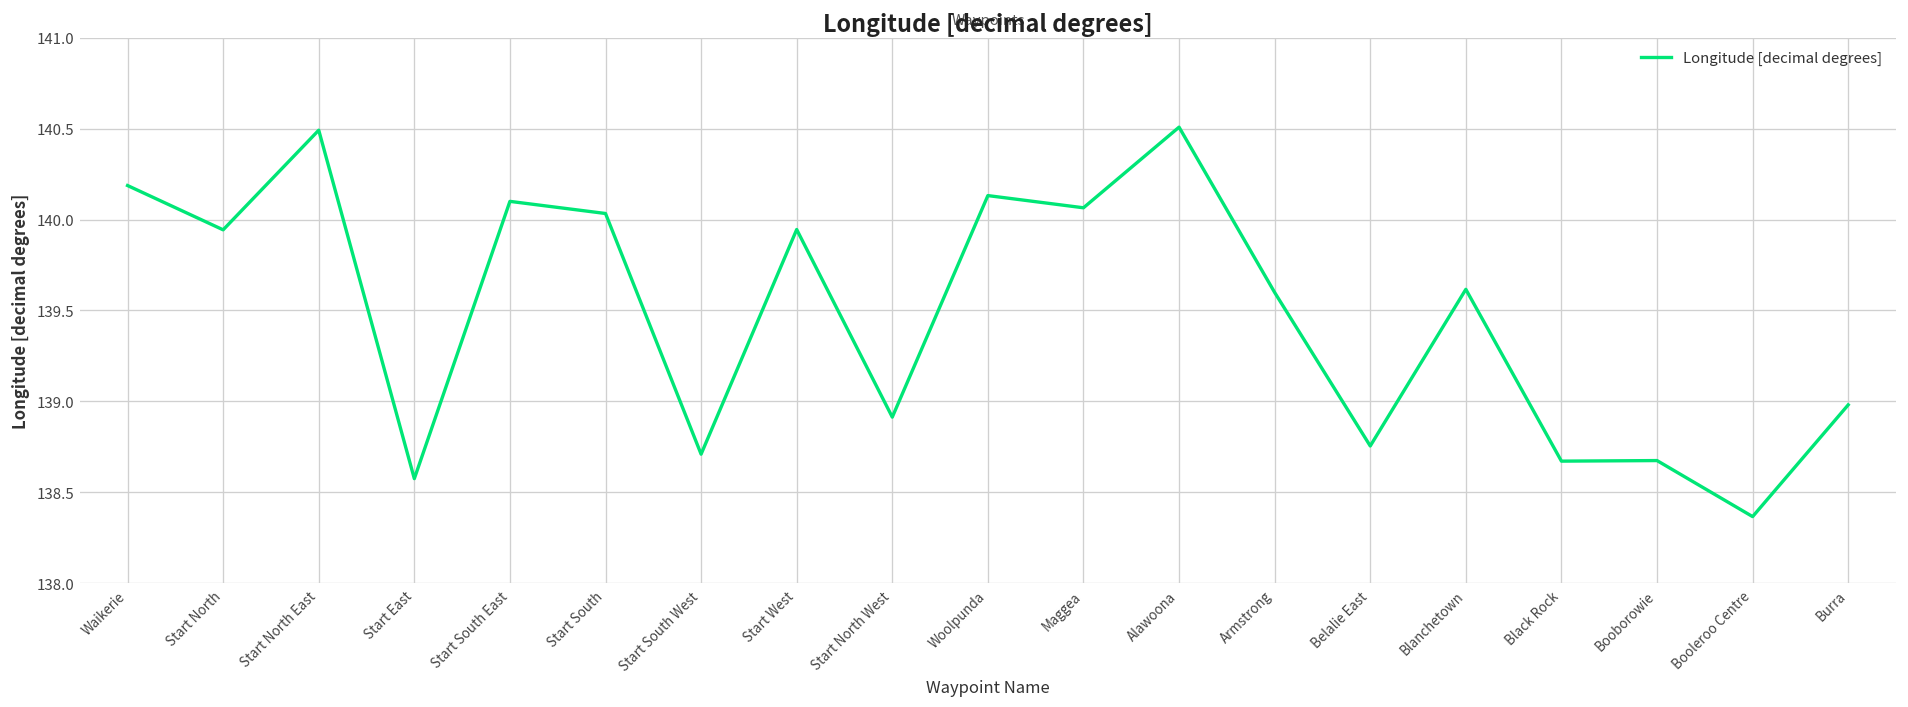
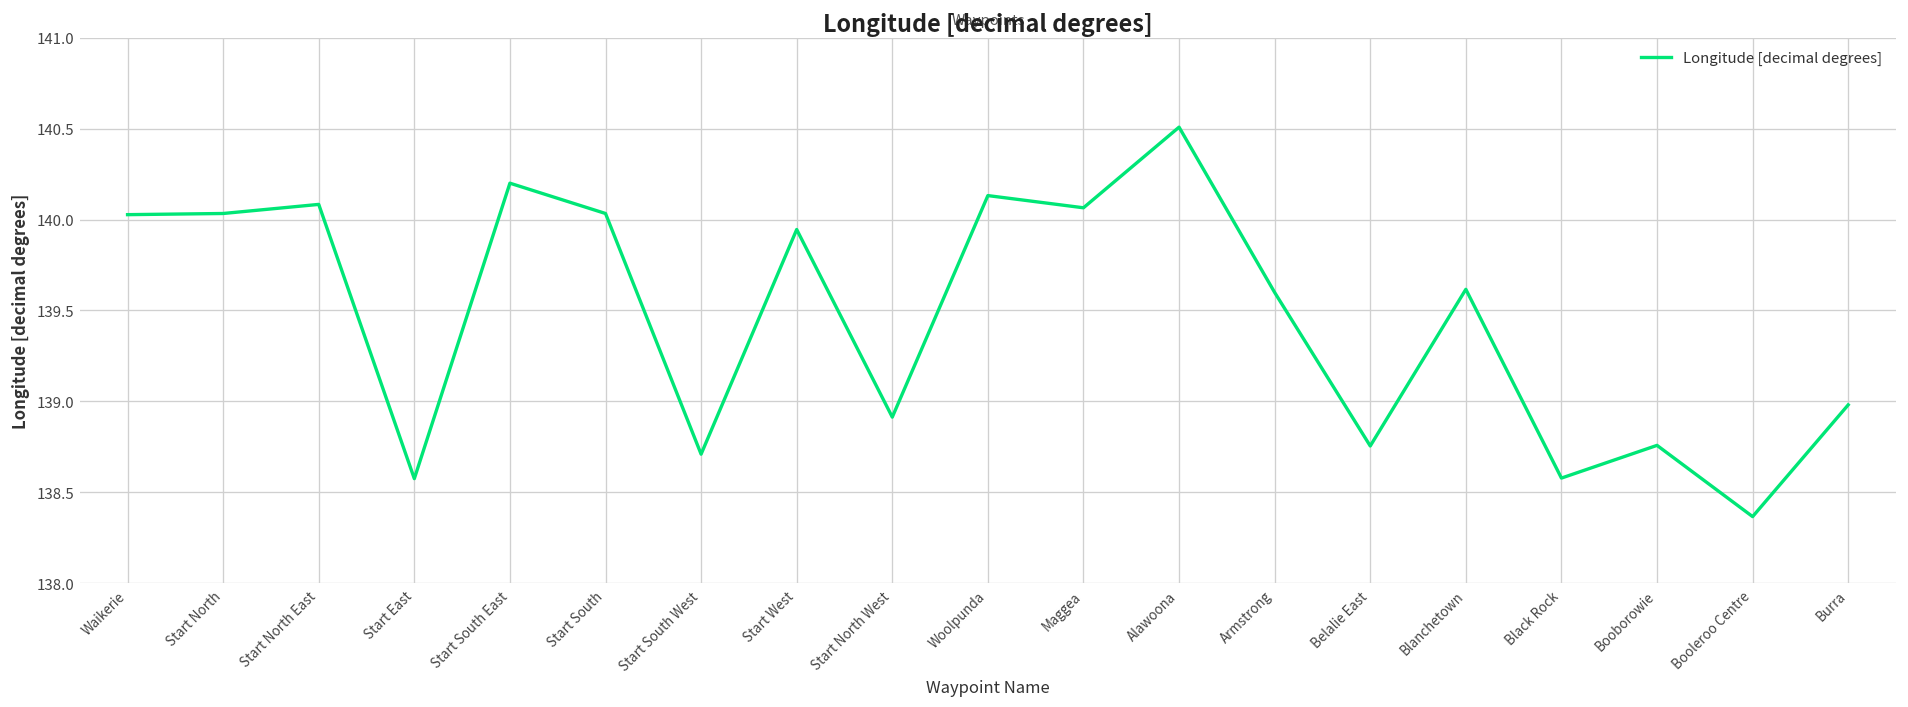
  {
-   "Waikerie": 140.19,
-   "Start North": 139.94,
-   "Start North East": 140.49,
+   "Waikerie": 140.03,
+   "Start North": 140.03,
+   "Start North East": 140.08,
    "Start East": 138.58,
-   "Start South East": 140.1,
+   "Start South East": 140.2,
    "Start South": 140.03,
    "Start South West": 138.71,
    "Start West": 139.95,
    "Start North West": 138.91,
    "Woolpunda": 140.13,
    "Maggea": 140.06,
    "Alawoona": 140.51,
    "Armstrong": 139.60,
    "Belalie East": 138.76,
    "Blanchetown": 139.62,
-   "Black Rock": 138.67,
-   "Booborowie": 138.67,
+   "Black Rock": 138.58,
+   "Booborowie": 138.76,
    "Booleroo Centre": 138.37,
    "Burra": 138.98
  }
